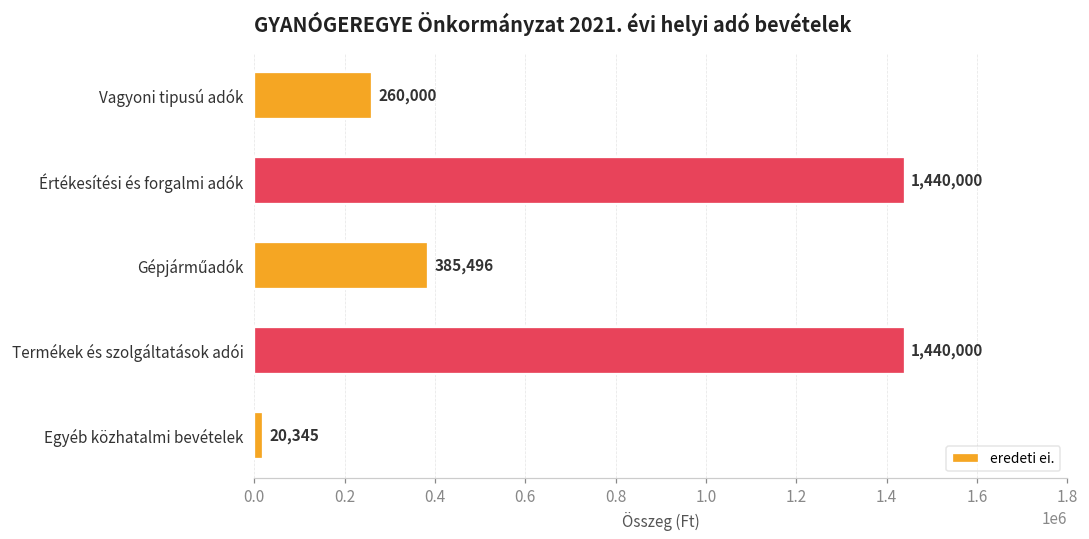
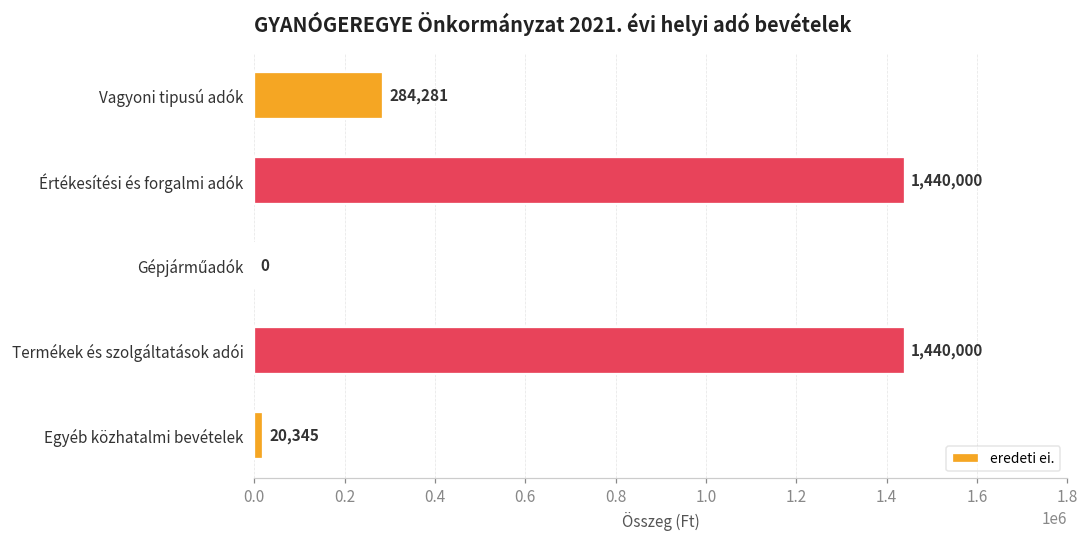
  {
-   "Vagyoni tipusú adók": "260,000",
+   "Vagyoni tipusú adók": "284,281",
    "Értékesítési és forgalmi adók": "1,440,000",
-   "Gépjárműadók": "385,496",
+   "Gépjárműadók": "0",
    "Termékek és szolgáltatások adói": "1,440,000",
    "Egyéb közhatalmi bevételek": "20,345"
  }
